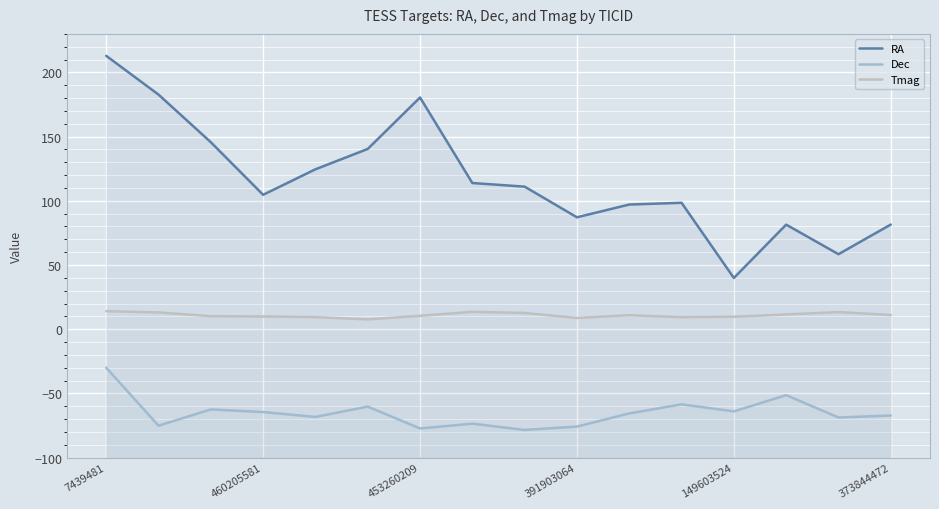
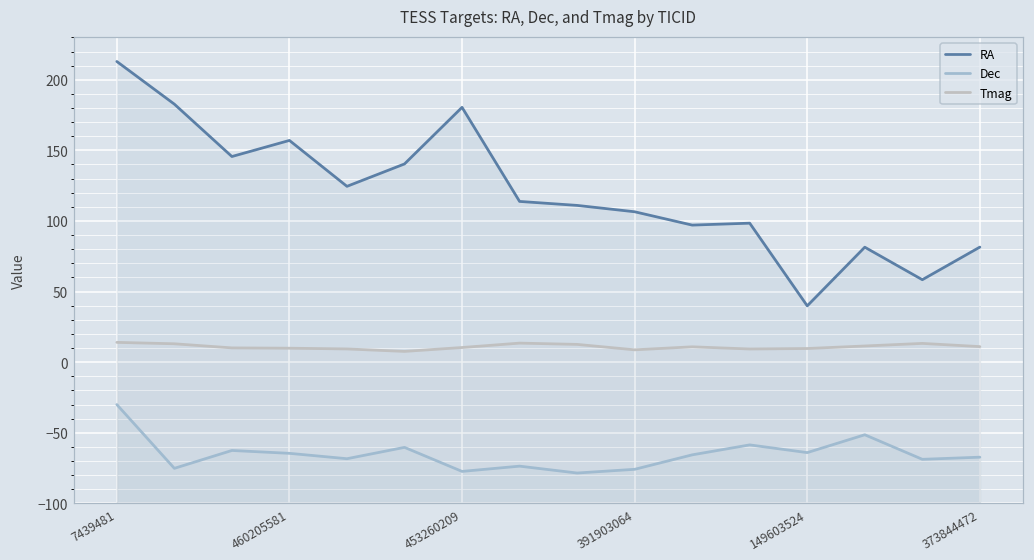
  {
    "RA": {
      "7439481": 213,
-     "460205581": 105,
+     "460205581": 157,
      "453260209": 180,
-     "391903064": 87,
+     "391903064": 107,
      "149603524": 40,
      "373844472": 82
    }
  }
